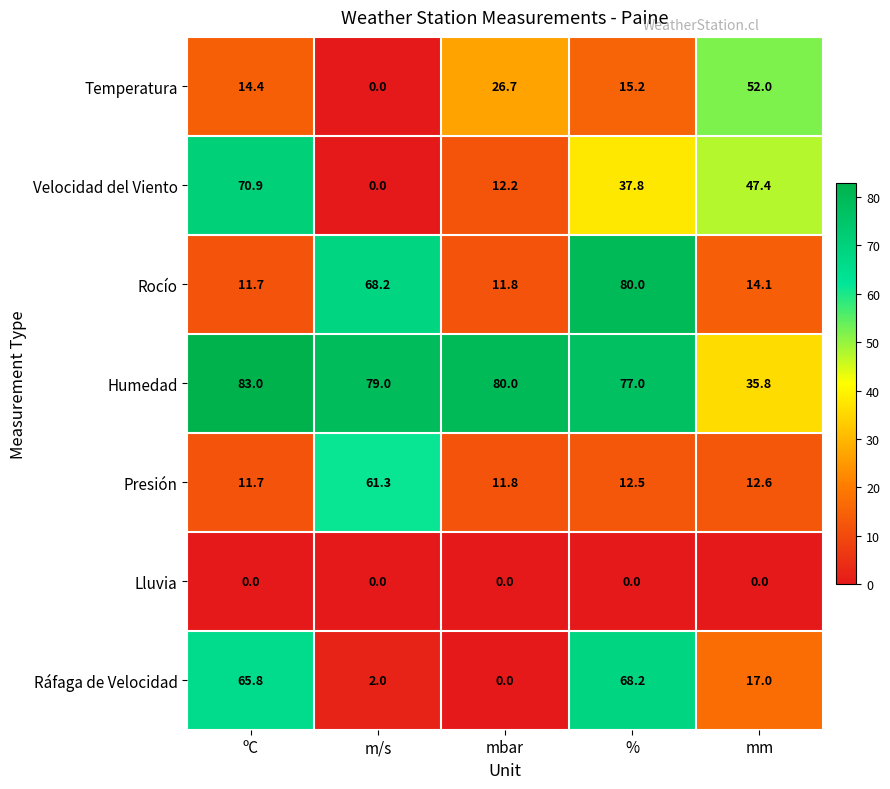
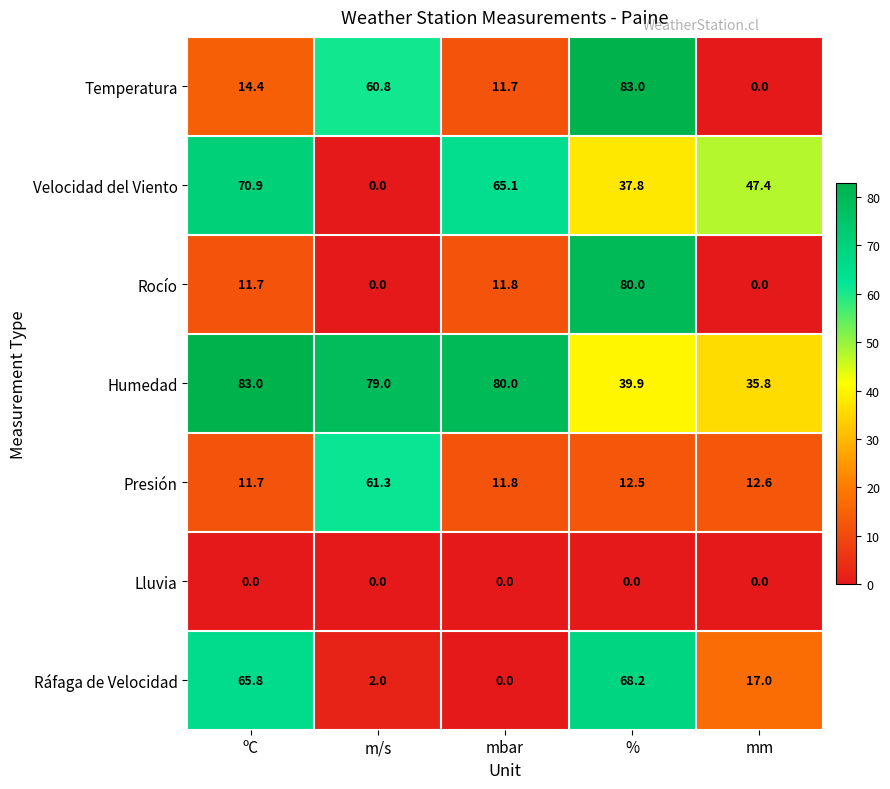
  {
    "Temperatura": {
      "ºC": 14.4,
-     "m/s": 0.0,
-     "mbar": 26.7,
-     "%": 15.2,
-     "mm": 52.0
+     "m/s": 60.8,
+     "mbar": 11.7,
+     "%": 83.0,
+     "mm": 0.0
    },
    "Velocidad del Viento": {
      "ºC": 70.9,
      "m/s": 0.0,
-     "mbar": 12.2,
+     "mbar": 65.1,
      "%": 37.8,
      "mm": 47.4
    },
    "Rocío": {
      "ºC": 11.7,
-     "m/s": 68.2,
+     "m/s": 0.0,
      "mbar": 11.8,
      "%": 80.0,
-     "mm": 14.1
+     "mm": 0.0
    },
    "Humedad": {
      "ºC": 83.0,
      "m/s": 79.0,
      "mbar": 80.0,
-     "%": 77.0,
+     "%": 39.9,
      "mm": 35.8
    },
    "Presión": {
      "ºC": 11.7,
      "m/s": 61.3,
      "mbar": 11.8,
      "%": 12.5,
      "mm": 12.6
    },
    "Lluvia": {
      "ºC": 0.0,
      "m/s": 0.0,
      "mbar": 0.0,
      "%": 0.0,
      "mm": 0.0
    },
    "Ráfaga de Velocidad": {
      "ºC": 65.8,
      "m/s": 2.0,
      "mbar": 0.0,
      "%": 68.2,
      "mm": 17.0
    }
  }
